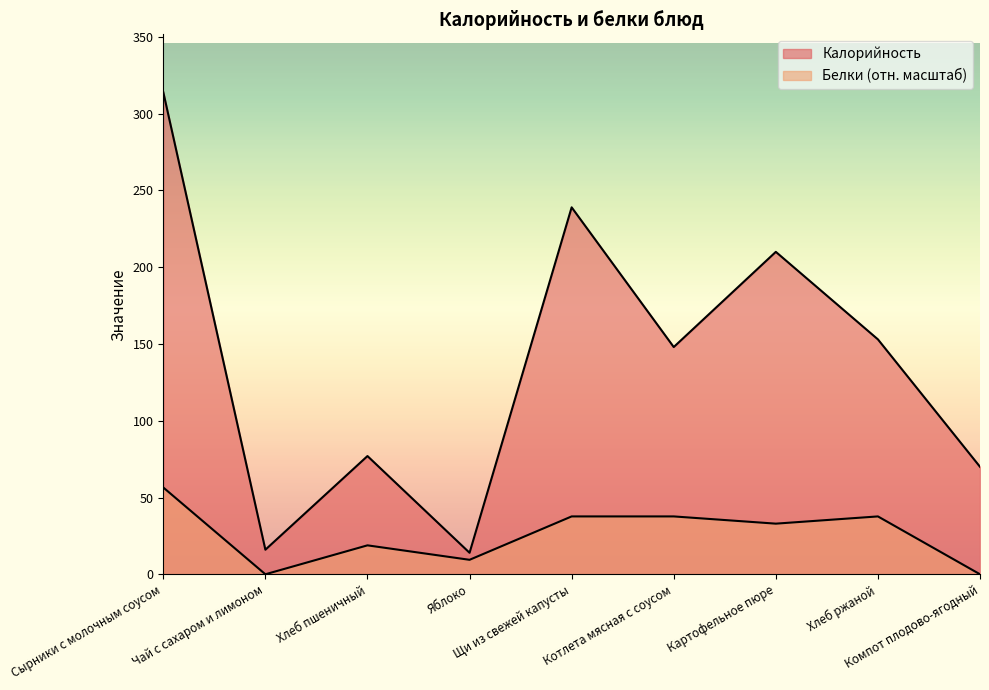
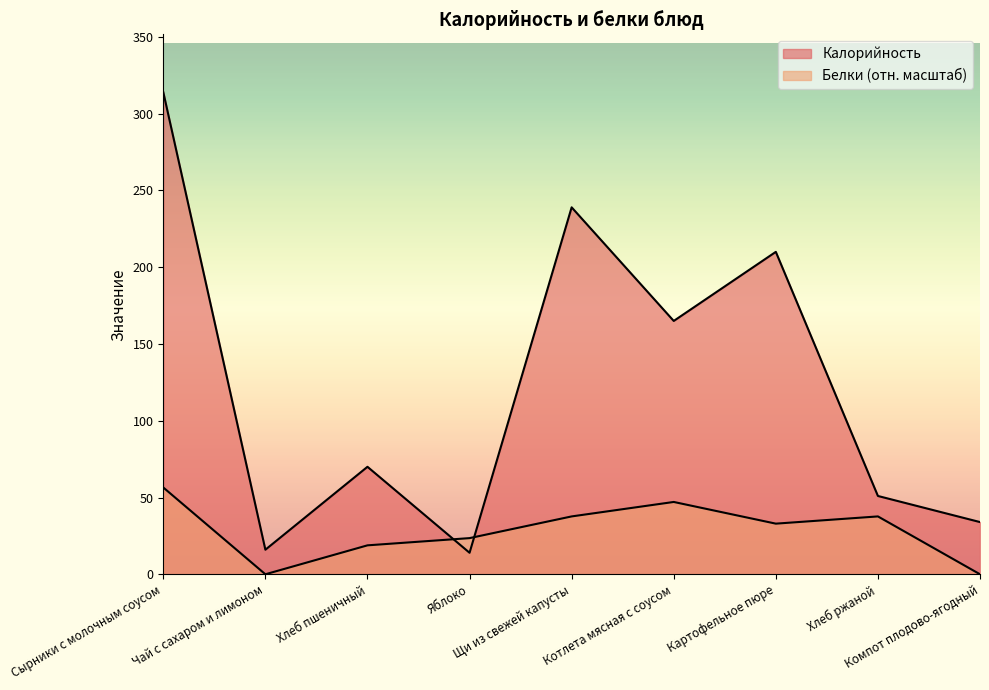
  {
    "Калорийность": {
      "Сырники с молочным соусом": 314,
      "Чай с сахаром и лимоном": 16,
-     "Хлеб пшеничный": 77,
+     "Хлеб пшеничный": 70,
      "Яблоко": 14,
      "Щи из свежей капусты": 239,
-     "Котлета мясная с соусом": 148,
+     "Котлета мясная с соусом": 165,
      "Картофельное пюре": 210,
-     "Хлеб ржаной": 153,
-     "Компот плодово-ягодный": 70
+     "Хлеб ржаной": 51,
+     "Компот плодово-ягодный": 34
    },
    "Белки (отн. масштаб)": {
      "Сырники с молочным соусом": 57,
      "Чай с сахаром и лимоном": 0,
      "Хлеб пшеничный": 19,
-     "Яблоко": 9,
+     "Яблоко": 24,
      "Щи из свежей капусты": 38,
-     "Котлета мясная с соусом": 38,
+     "Котлета мясная с соусом": 47,
      "Картофельное пюре": 33,
      "Хлеб ржаной": 38,
      "Компот плодово-ягодный": 0
    }
  }
